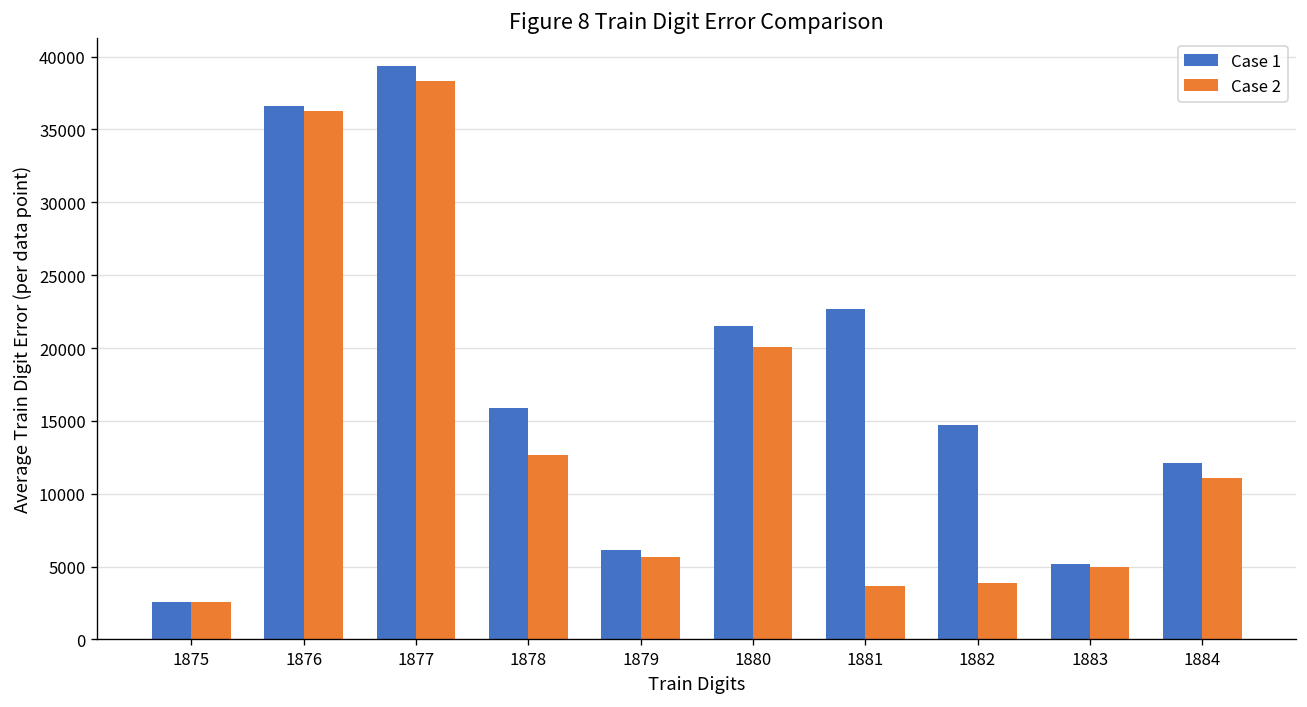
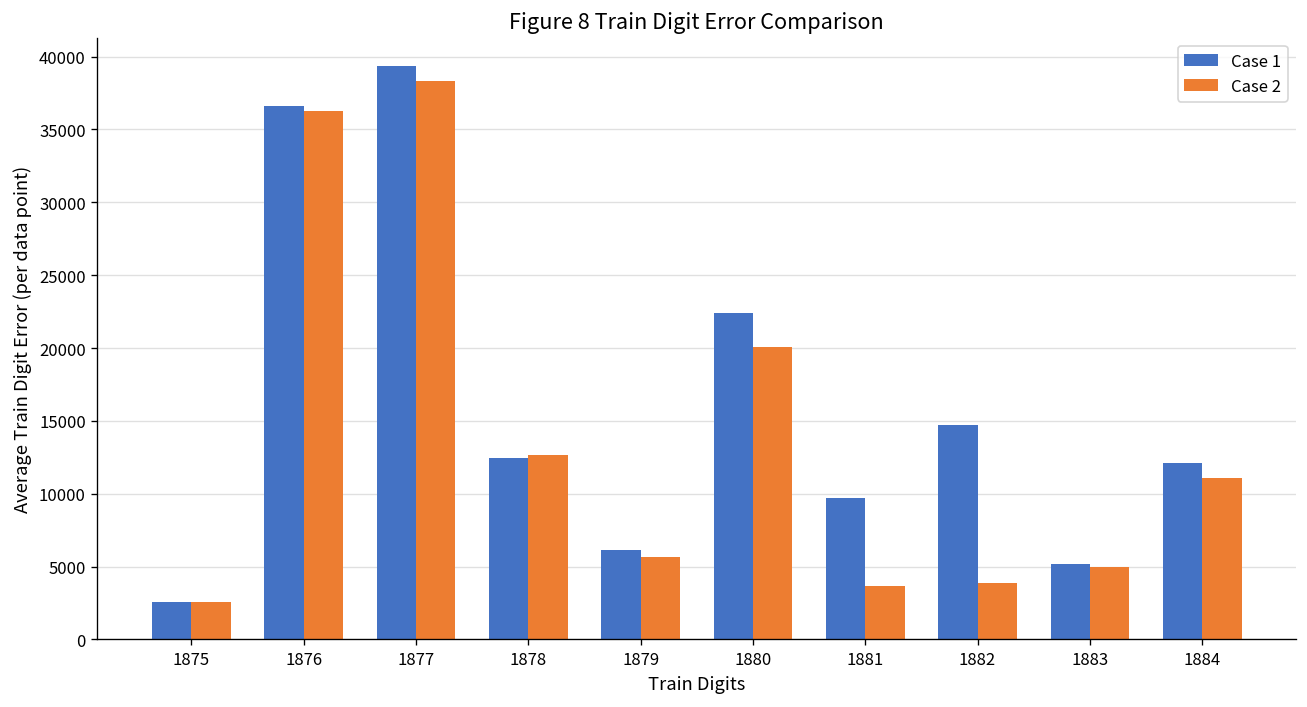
  {
    "Case 1": {
      "1875": 2600,
      "1876": 36600,
      "1877": 39300,
-     "1878": 15900,
+     "1878": 12400,
      "1879": 6100,
-     "1880": 21500,
-     "1881": 22600,
+     "1880": 22400,
+     "1881": 9700,
      "1882": 14700,
      "1883": 5200,
      "1884": 12100
    },
    "Case 2": {
      "1875": 2600,
      "1876": 36200,
      "1877": 38300,
      "1878": 12700,
      "1879": 5700,
      "1880": 20100,
      "1881": 3700,
      "1882": 3900,
      "1883": 5000,
      "1884": 11100
    }
  }
